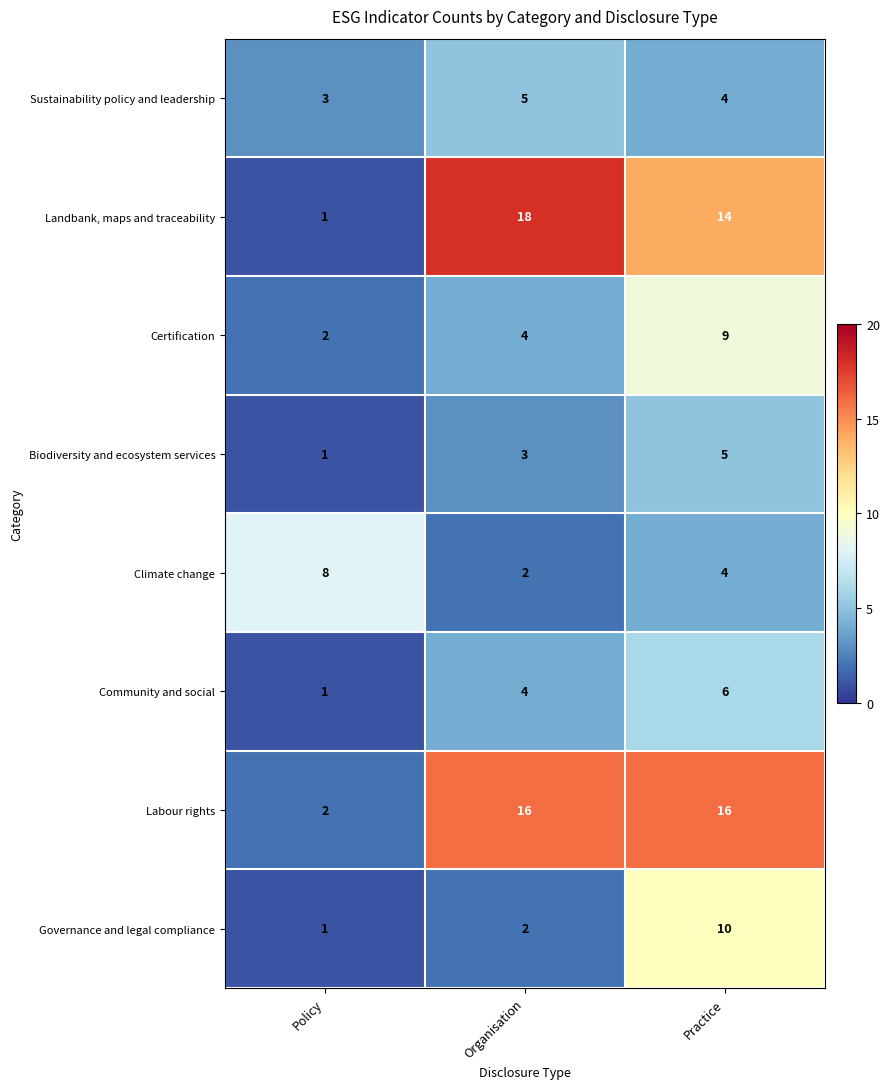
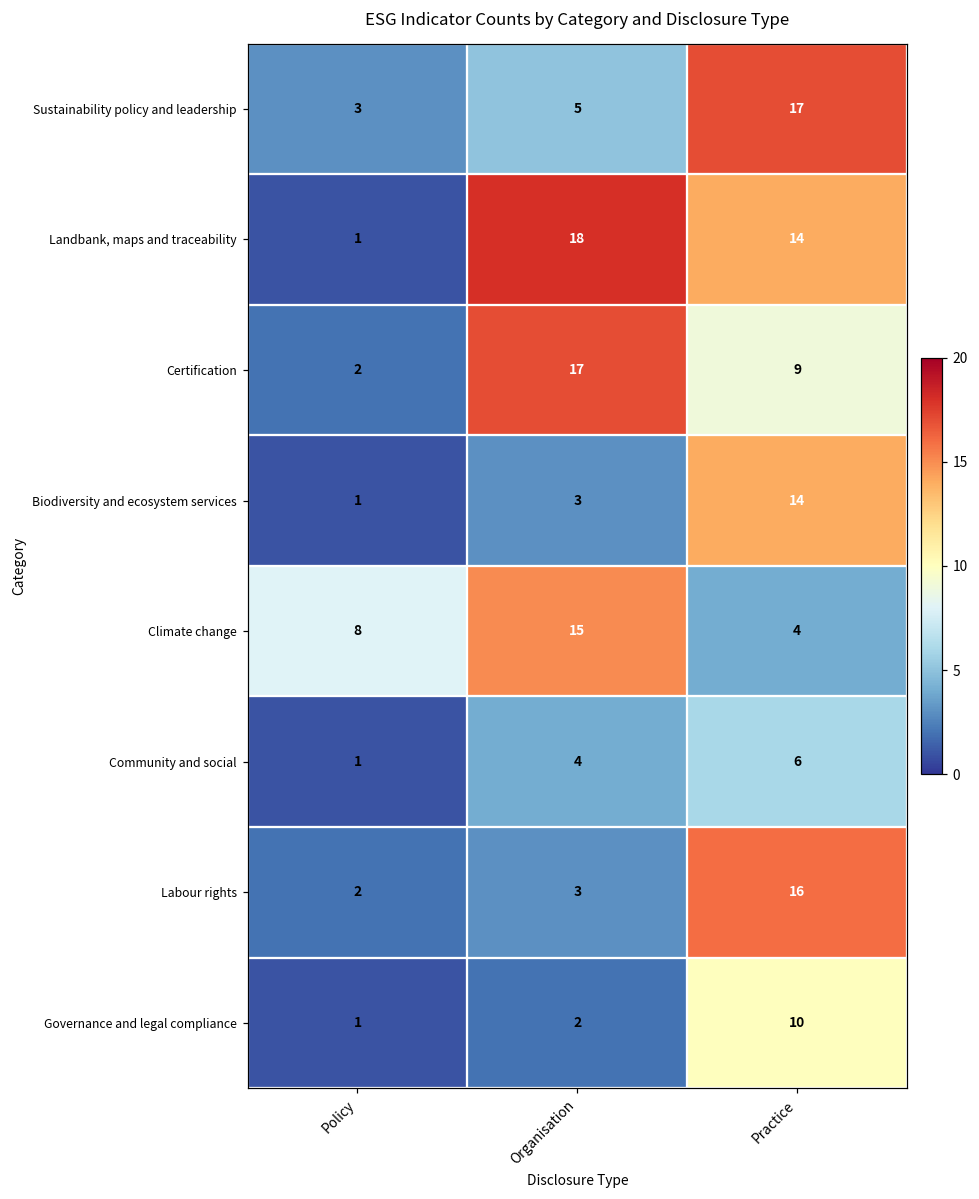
  {
    "Sustainability policy and leadership": {
      "Policy": 3,
      "Organisation": 5,
-     "Practice": 4
+     "Practice": 17
    },
    "Landbank, maps and traceability": {
      "Policy": 1,
      "Organisation": 18,
      "Practice": 14
    },
    "Certification": {
      "Policy": 2,
-     "Organisation": 4,
+     "Organisation": 17,
      "Practice": 9
    },
    "Biodiversity and ecosystem services": {
      "Policy": 1,
      "Organisation": 3,
-     "Practice": 5
+     "Practice": 14
    },
    "Climate change": {
      "Policy": 8,
-     "Organisation": 2,
+     "Organisation": 15,
      "Practice": 4
    },
    "Community and social": {
      "Policy": 1,
      "Organisation": 4,
      "Practice": 6
    },
    "Labour rights": {
      "Policy": 2,
-     "Organisation": 16,
+     "Organisation": 3,
      "Practice": 16
    },
    "Governance and legal compliance": {
      "Policy": 1,
      "Organisation": 2,
      "Practice": 10
    }
  }
